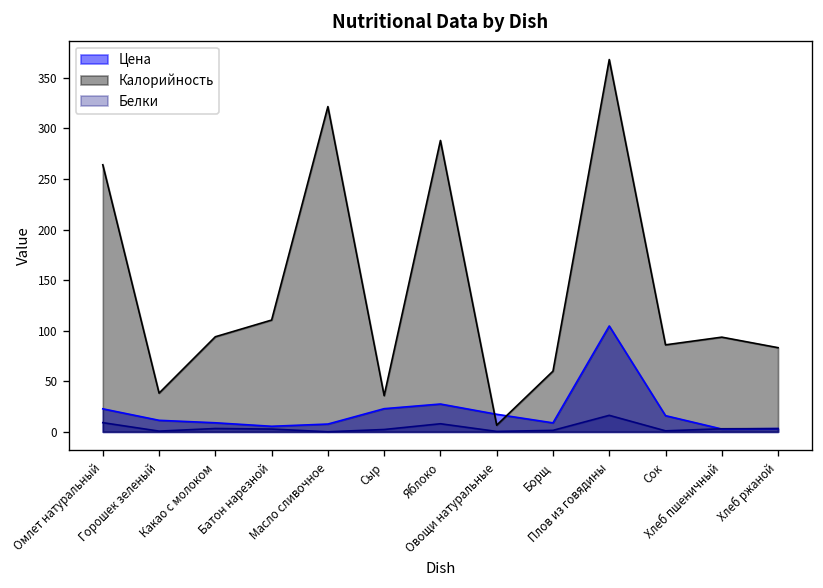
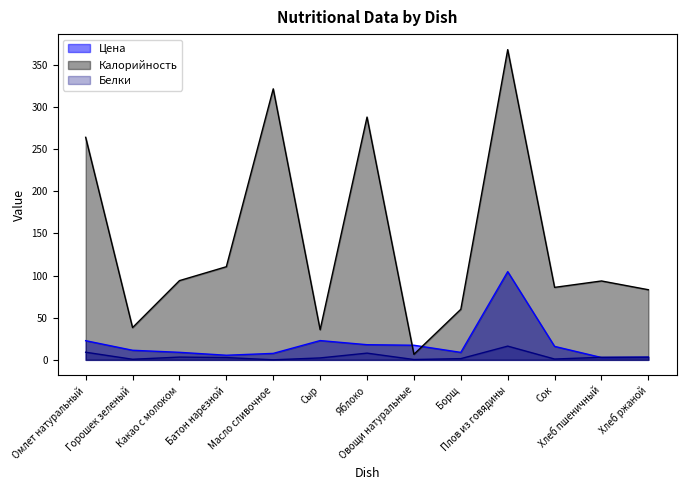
  {
    "Цена": {
      "Омлет натуральный": 20,
      "Горошек зеленый": 10,
      "Какао с молоком": 10,
      "Масло сливочное": 10,
      "Сыр": 20,
-     "Яблоко": 30,
+     "Яблоко": 20,
      "Овощи натуральные": 20,
      "Борщ": 10,
      "Плов из говядины": 100,
      "Сок": 20
    },
    "Калорийность": {
      "Омлет натуральный": 260,
      "Горошек зеленый": 40,
      "Какао с молоком": 90,
      "Батон нарезной": 110,
      "Масло сливочное": 320,
      "Сыр": 40,
      "Яблоко": 290,
      "Овощи натуральные": 10,
      "Борщ": 60,
      "Плов из говядины": 370,
      "Сок": 90,
      "Хлеб пшеничный": 90,
      "Хлеб ржаной": 80
    },
    "Белки": {
      "Омлет натуральный": 10,
      "Горошек зеленый": 0,
      "Какао с молоком": 0,
      "Масло сливочное": 0,
      "Сыр": 0,
      "Яблоко": 10,
      "Овощи натуральные": 0,
      "Борщ": 0,
      "Плов из говядины": 20,
      "Сок": 0
    }
  }
